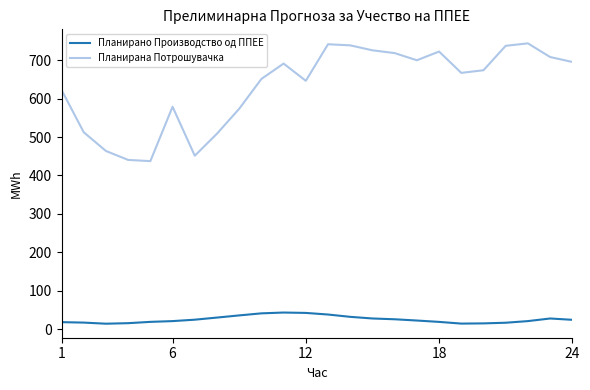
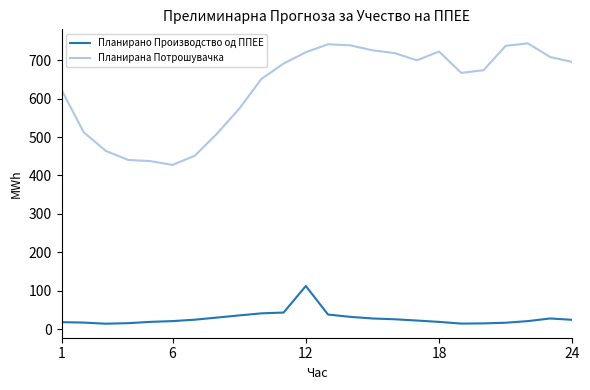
  {
    "Планирано Производство од ППЕЕ": {
      "1": 20,
      "6": 20,
-     "12": 40,
+     "12": 110,
      "18": 20,
      "24": 20
    },
    "Планирана Потрошувачка": {
      "1": 620,
-     "6": 580,
-     "12": 650,
+     "6": 430,
+     "12": 720,
      "18": 720,
      "24": 700
    }
  }
